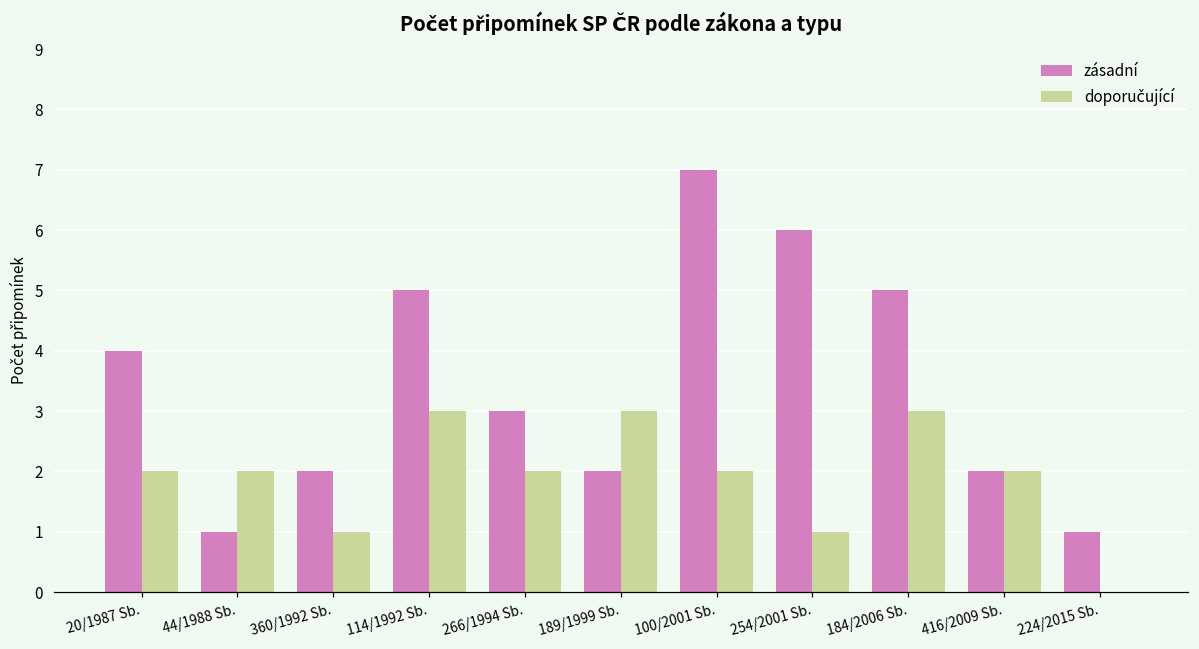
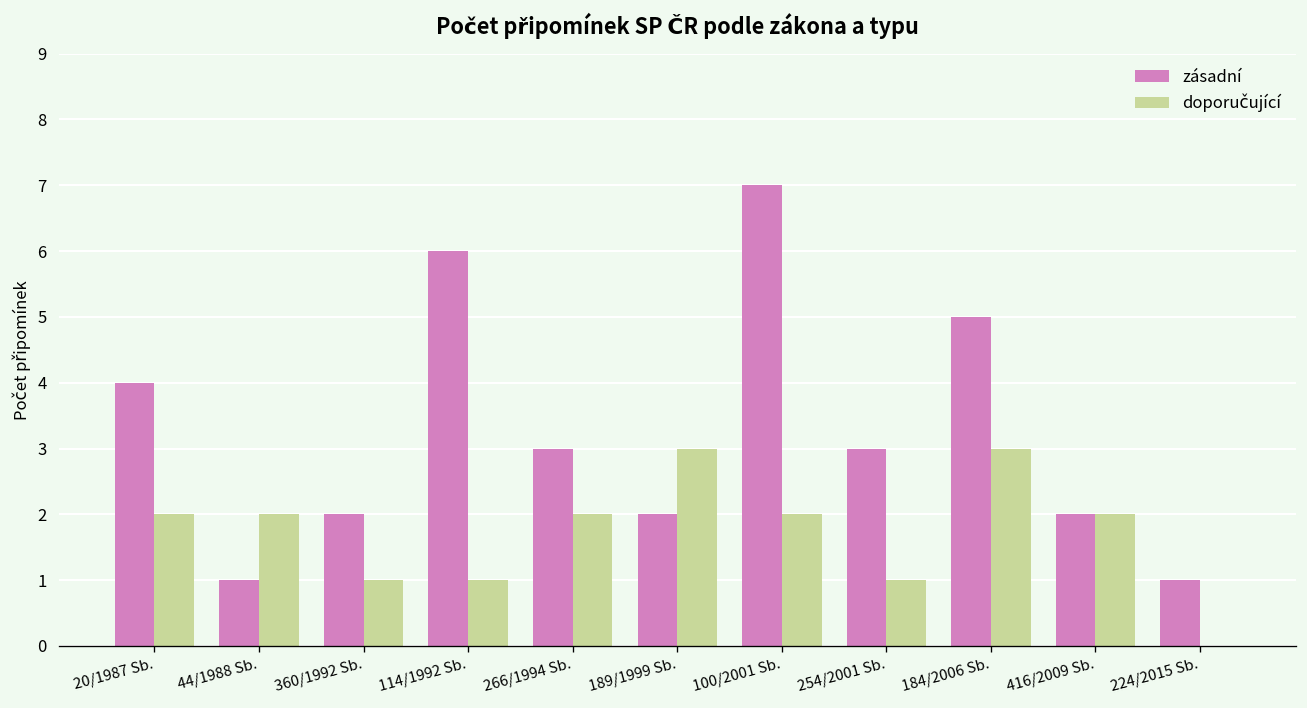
  {
    "zásadní": {
      "20/1987 Sb.": 4,
      "44/1988 Sb.": 1,
      "360/1992 Sb.": 2,
-     "114/1992 Sb.": 5,
+     "114/1992 Sb.": 6,
      "266/1994 Sb.": 3,
      "189/1999 Sb.": 2,
      "100/2001 Sb.": 7,
-     "254/2001 Sb.": 6,
+     "254/2001 Sb.": 3,
      "184/2006 Sb.": 5,
      "416/2009 Sb.": 2,
      "224/2015 Sb.": 1
    },
    "doporučující": {
      "20/1987 Sb.": 2,
      "44/1988 Sb.": 2,
      "360/1992 Sb.": 1,
-     "114/1992 Sb.": 3,
+     "114/1992 Sb.": 1,
      "266/1994 Sb.": 2,
      "189/1999 Sb.": 3,
      "100/2001 Sb.": 2,
      "254/2001 Sb.": 1,
      "184/2006 Sb.": 3,
      "416/2009 Sb.": 2,
      "224/2015 Sb.": 0
    }
  }
